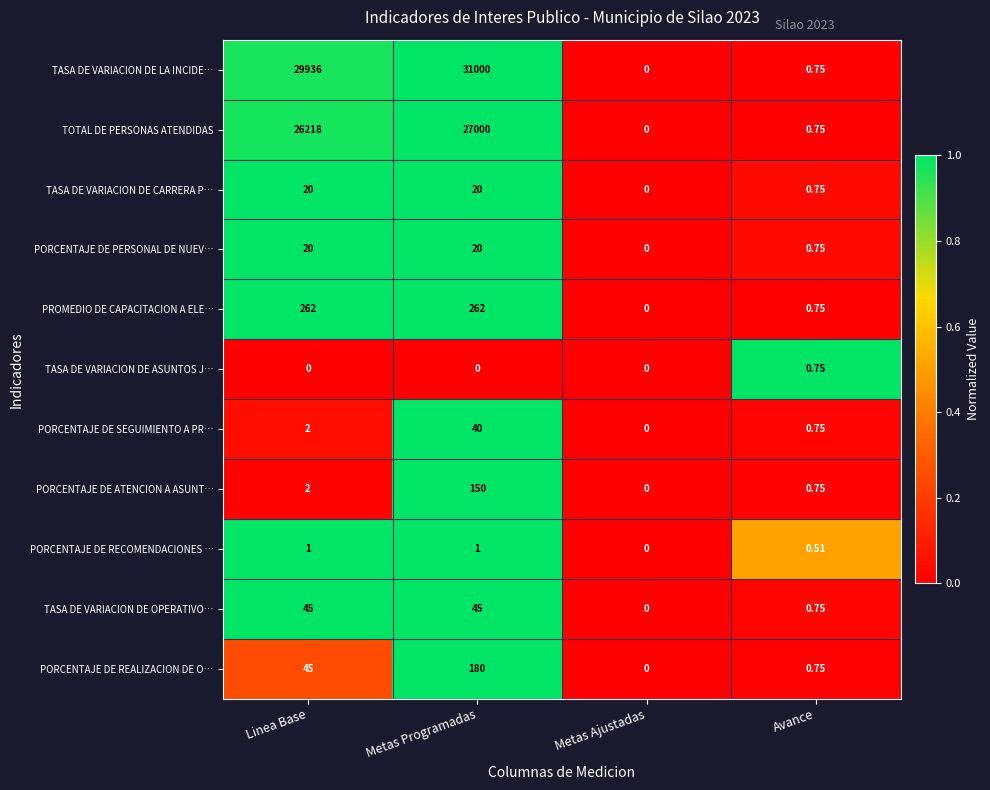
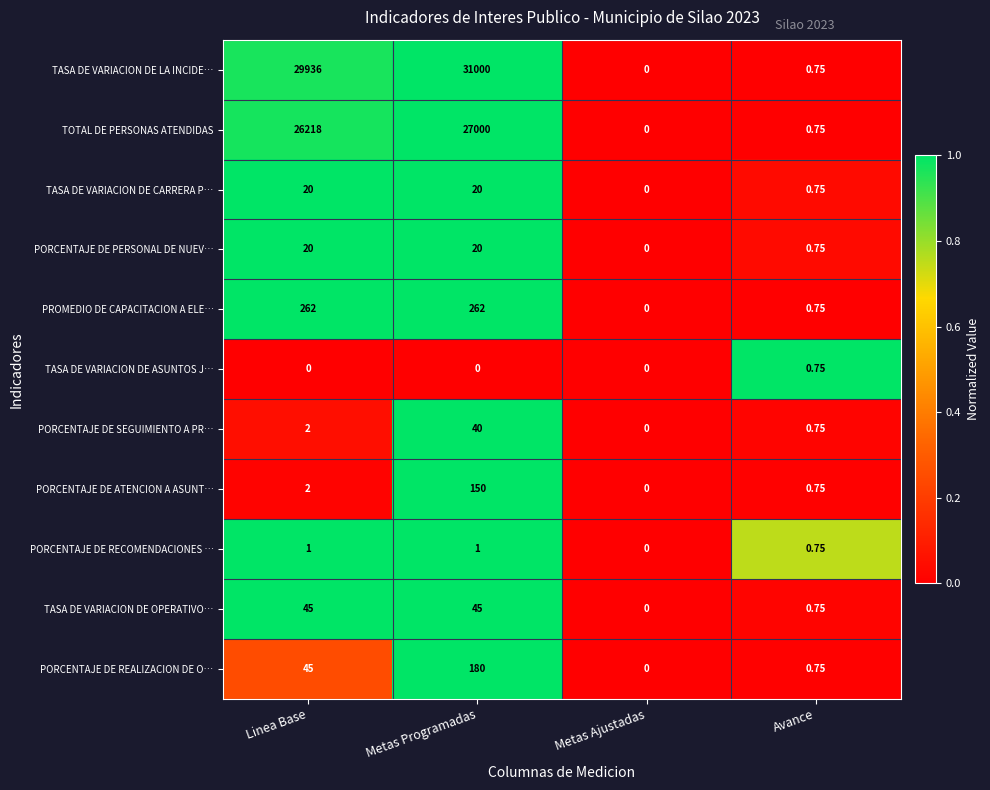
  {
    "TASA DE VARIACION DE LA INCIDE…": {
      "Linea Base": 29936,
      "Metas Programadas": 31000,
      "Metas Ajustadas": 0,
      "Avance": 0.75
    },
    "TOTAL DE PERSONAS ATENDIDAS": {
      "Linea Base": 26218,
      "Metas Programadas": 27000,
      "Metas Ajustadas": 0,
      "Avance": 0.75
    },
    "TASA DE VARIACION DE CARRERA P…": {
      "Linea Base": 20,
      "Metas Programadas": 20,
      "Metas Ajustadas": 0,
      "Avance": 0.75
    },
    "PORCENTAJE DE PERSONAL DE NUEV…": {
      "Linea Base": 20,
      "Metas Programadas": 20,
      "Metas Ajustadas": 0,
      "Avance": 0.75
    },
    "PROMEDIO DE CAPACITACION A ELE…": {
      "Linea Base": 262,
      "Metas Programadas": 262,
      "Metas Ajustadas": 0,
      "Avance": 0.75
    },
    "TASA DE VARIACION DE ASUNTOS J…": {
      "Linea Base": 0,
      "Metas Programadas": 0,
      "Metas Ajustadas": 0,
      "Avance": 0.75
    },
    "PORCENTAJE DE SEGUIMIENTO A PR…": {
      "Linea Base": 2,
      "Metas Programadas": 40,
      "Metas Ajustadas": 0,
      "Avance": 0.75
    },
    "PORCENTAJE DE ATENCION A ASUNT…": {
      "Linea Base": 2,
      "Metas Programadas": 150,
      "Metas Ajustadas": 0,
      "Avance": 0.75
    },
    "PORCENTAJE DE RECOMENDACIONES …": {
      "Linea Base": 1,
      "Metas Programadas": 1,
      "Metas Ajustadas": 0,
-     "Avance": 0.51
+     "Avance": 0.75
    },
    "TASA DE VARIACION DE OPERATIVO…": {
      "Linea Base": 45,
      "Metas Programadas": 45,
      "Metas Ajustadas": 0,
      "Avance": 0.75
    },
    "PORCENTAJE DE REALIZACION DE O…": {
      "Linea Base": 45,
      "Metas Programadas": 180,
      "Metas Ajustadas": 0,
      "Avance": 0.75
    }
  }
